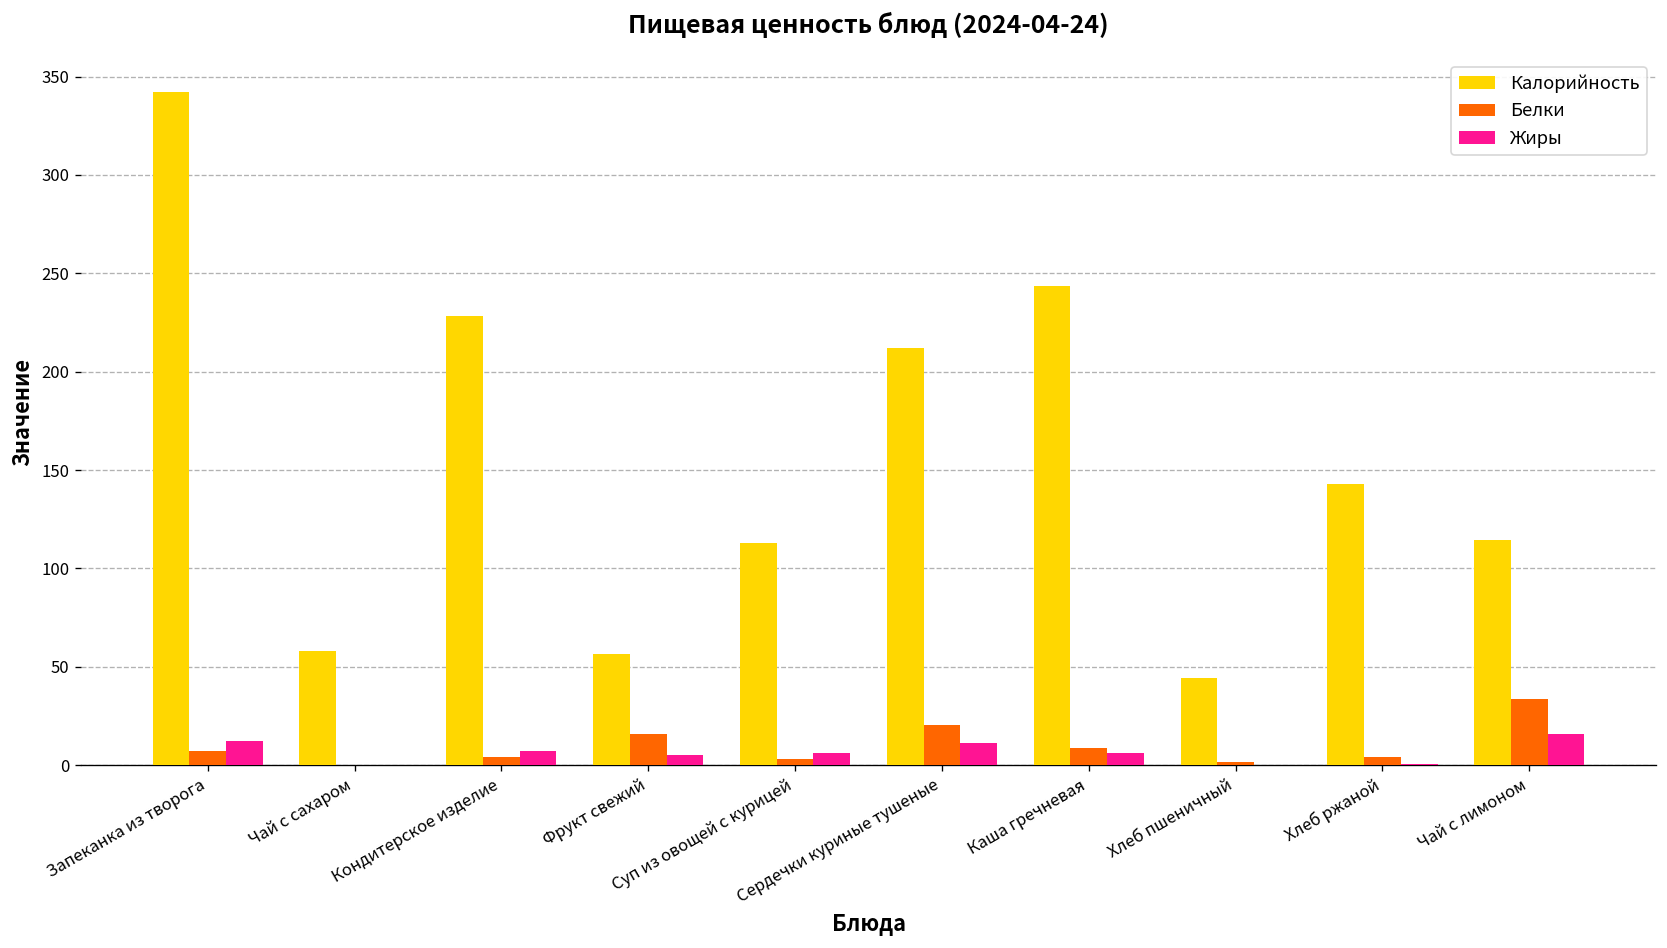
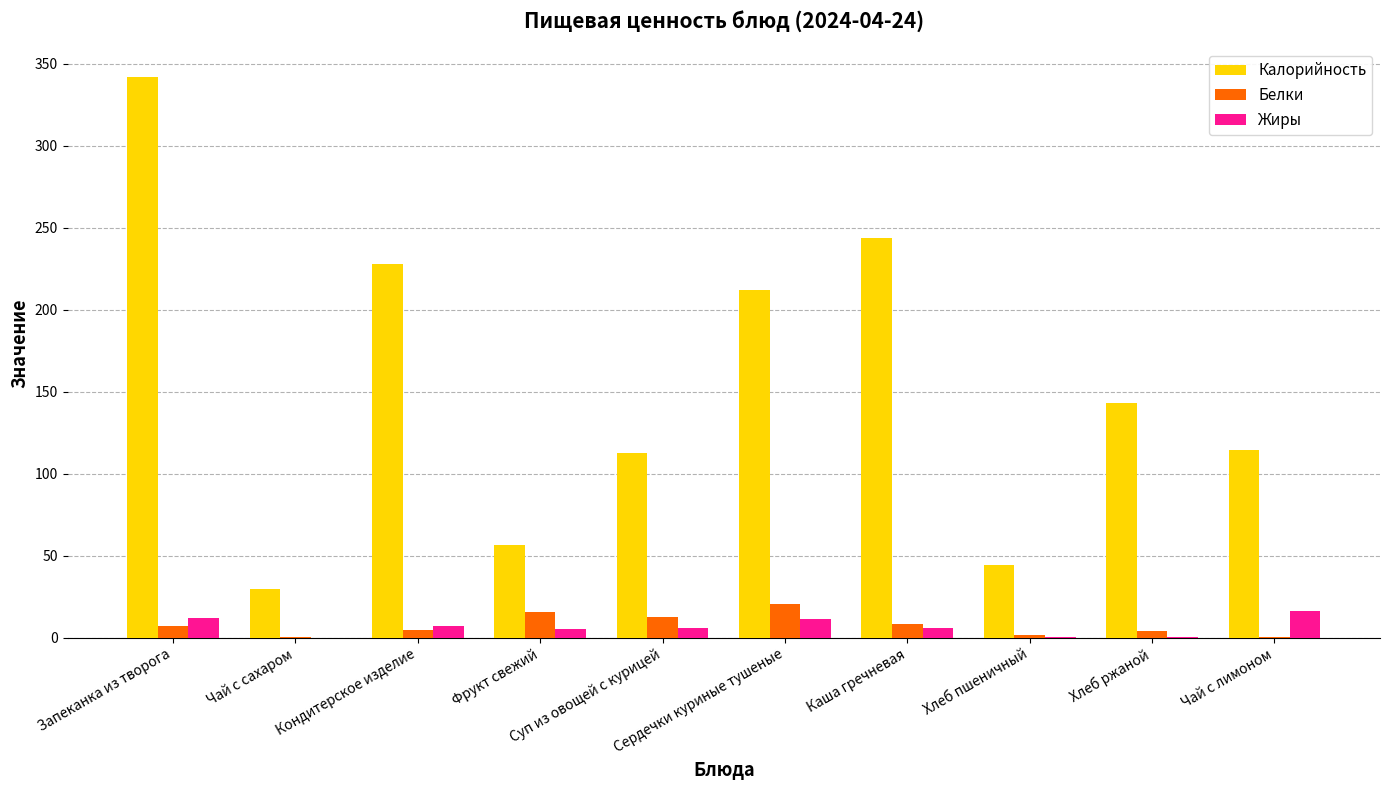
  {
    "Калорийность": {
      "Запеканка из творога": 342,
-     "Чай с сахаром": 58,
+     "Чай с сахаром": 30,
      "Кондитерское изделие": 228,
      "Фрукт свежий": 56,
      "Суп из овощей с курицей": 113,
      "Сердечки куриные тушеные": 212,
      "Каша гречневая": 244,
      "Хлеб пшеничный": 45,
      "Хлеб ржаной": 143,
      "Чай с лимоном": 115
    },
    "Белки": {
      "Запеканка из творога": 7,
      "Кондитерское изделие": 4,
      "Фрукт свежий": 16,
-     "Суп из овощей с курицей": 3,
+     "Суп из овощей с курицей": 12,
      "Сердечки куриные тушеные": 20,
      "Каша гречневая": 9,
      "Хлеб ржаной": 4,
-     "Чай с лимоном": 34
+     "Чай с лимоном": 1
    },
    "Жиры": {
      "Запеканка из творога": 12,
      "Чай с сахаром": 0,
      "Кондитерское изделие": 7,
      "Фрукт свежий": 5,
      "Суп из овощей с курицей": 6,
      "Сердечки куриные тушеные": 11,
      "Каша гречневая": 6,
      "Чай с лимоном": 16
    }
  }
